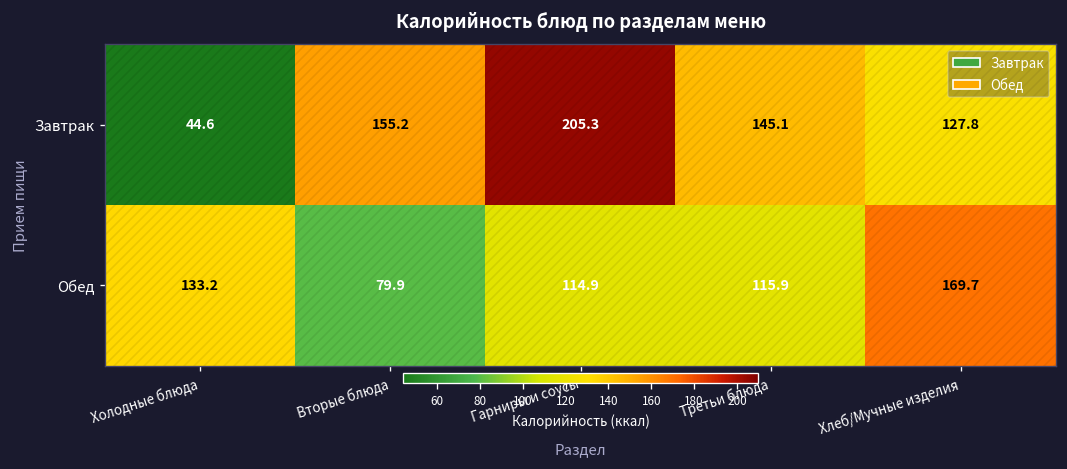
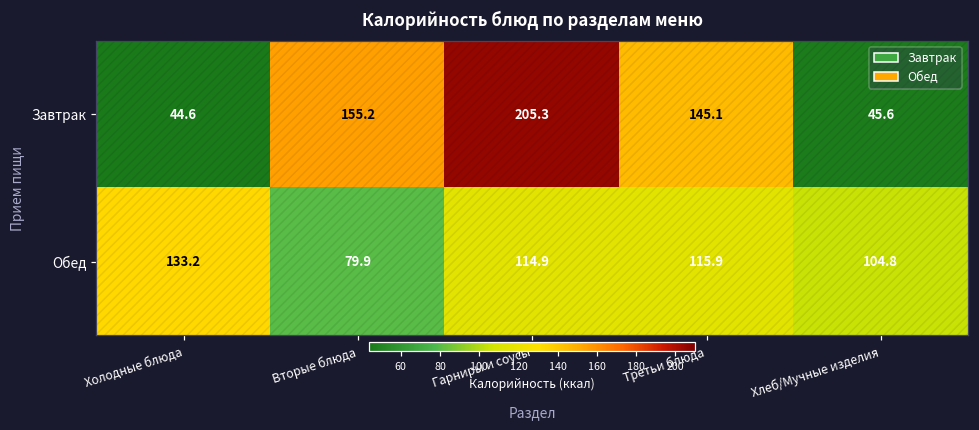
  {
    "Завтрак": {
      "Холодные блюда": 44.6,
      "Вторые блюда": 155.2,
      "Гарниры и соусы": 205.3,
      "Третьи блюда": 145.1,
-     "Хлеб/Мучные изделия": 127.8
+     "Хлеб/Мучные изделия": 45.6
    },
    "Обед": {
      "Холодные блюда": 133.2,
      "Вторые блюда": 79.9,
      "Гарниры и соусы": 114.9,
      "Третьи блюда": 115.9,
-     "Хлеб/Мучные изделия": 169.7
+     "Хлеб/Мучные изделия": 104.8
    }
  }
